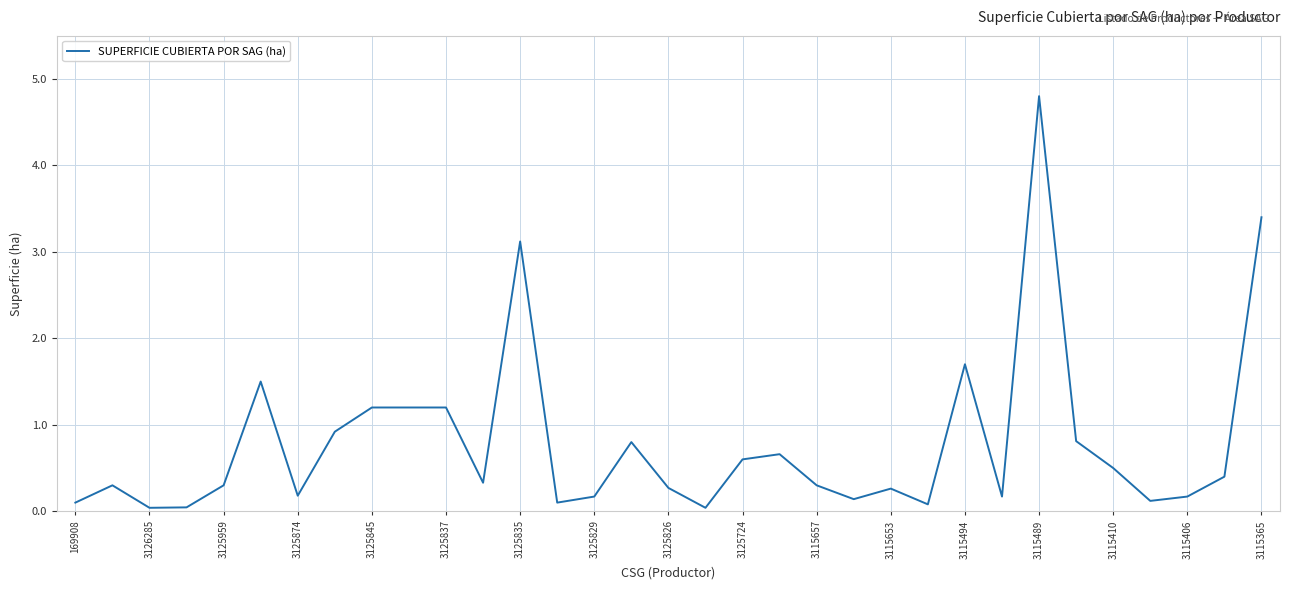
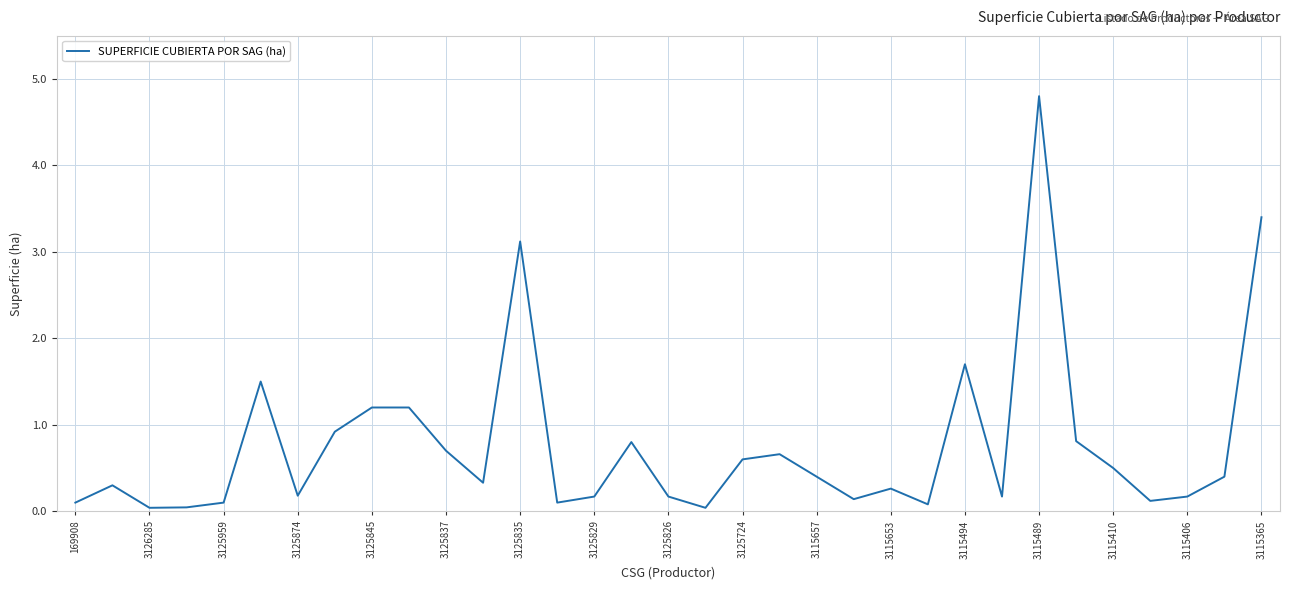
  {
    "169908": 0.1,
    "3126285": 0.0,
-   "3125959": 0.3,
+   "3125959": 0.1,
    "3125874": 0.2,
    "3125845": 1.2,
-   "3125837": 1.2,
+   "3125837": 0.7,
    "3125835": 3.1,
    "3125829": 0.2,
-   "3125826": 0.3,
+   "3125826": 0.2,
    "3125724": 0.6,
-   "3115657": 0.3,
+   "3115657": 0.4,
    "3115653": 0.3,
    "3115494": 1.7,
    "3115489": 4.8,
    "3115410": 0.5,
    "3115406": 0.2,
    "3115365": 3.4
  }
